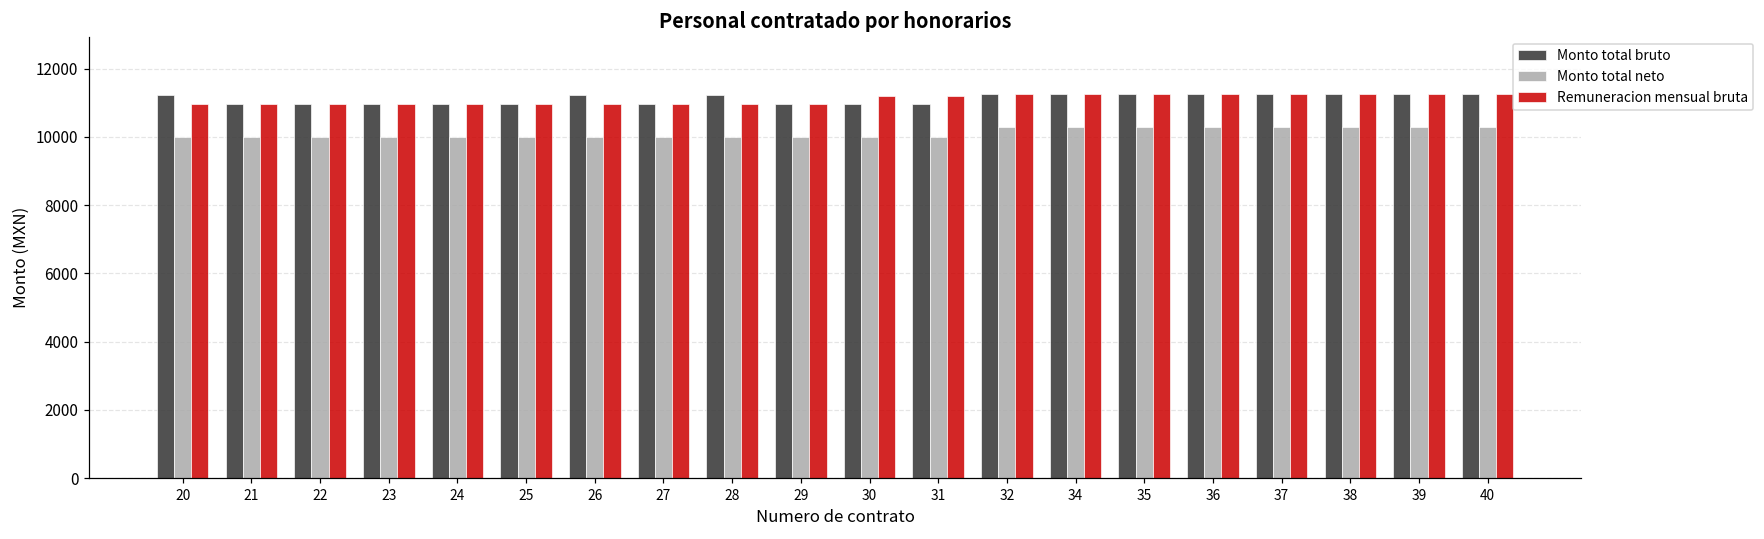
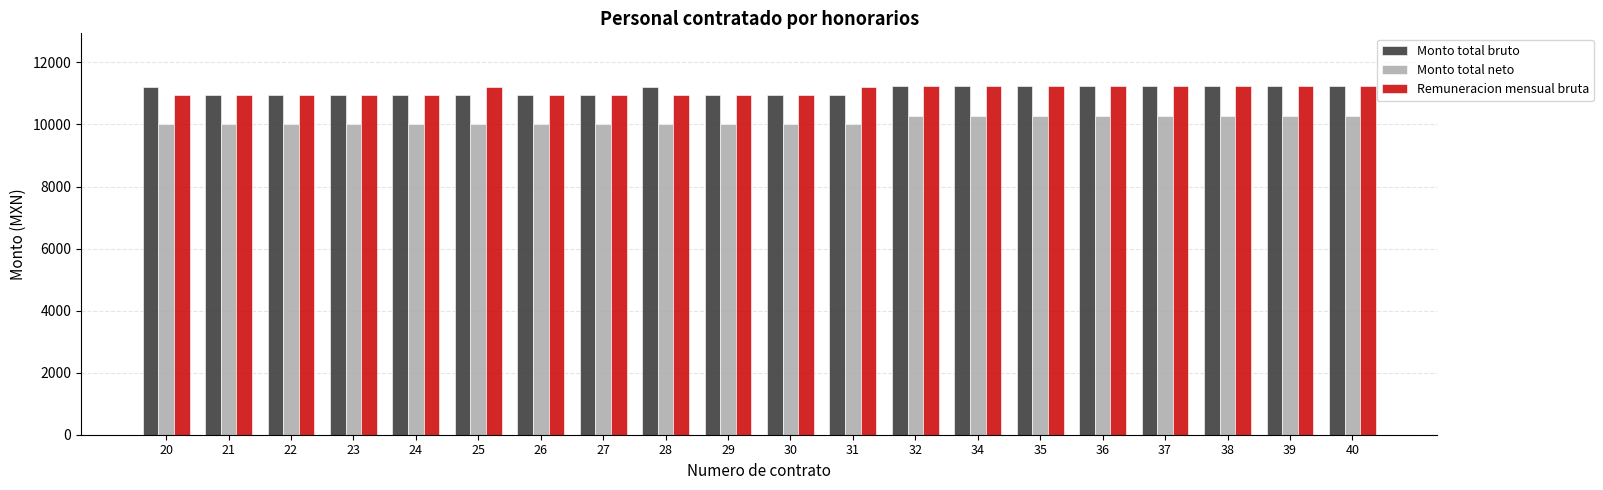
  {
    "Monto total bruto": {
      "20": 11200,
      "21": 11000,
      "22": 11000,
      "23": 11000,
      "24": 11000,
      "25": 11000,
-     "26": 11200,
+     "26": 11000,
      "27": 11000,
      "28": 11200,
      "29": 11000,
      "30": 11000,
      "31": 11000,
      "32": 11200,
      "34": 11200,
      "35": 11200,
      "36": 11200,
      "37": 11200,
      "38": 11200,
      "39": 11200,
      "40": 11200
    },
    "Monto total neto": {
      "20": 10000,
      "21": 10000,
      "22": 10000,
      "23": 10000,
      "24": 10000,
      "25": 10000,
      "26": 10000,
      "27": 10000,
      "28": 10000,
      "29": 10000,
      "30": 10000,
      "31": 10000,
      "32": 10300,
      "34": 10300,
      "35": 10300,
      "36": 10300,
      "37": 10300,
      "38": 10300,
      "39": 10300,
      "40": 10300
    },
    "Remuneracion mensual bruta": {
      "20": 11000,
      "21": 11000,
      "22": 11000,
      "23": 11000,
      "24": 11000,
-     "25": 11000,
+     "25": 11200,
      "26": 11000,
      "27": 11000,
      "28": 11000,
      "29": 11000,
-     "30": 11200,
+     "30": 11000,
      "31": 11200,
      "32": 11200,
      "34": 11200,
      "35": 11200,
      "36": 11200,
      "37": 11200,
      "38": 11200,
      "39": 11200,
      "40": 11200
    }
  }
